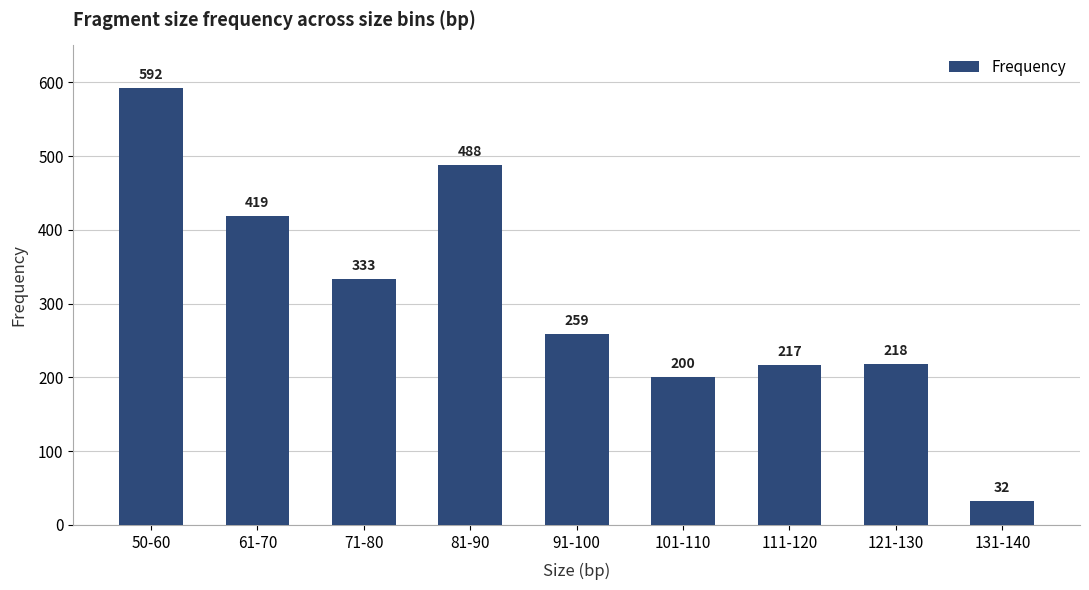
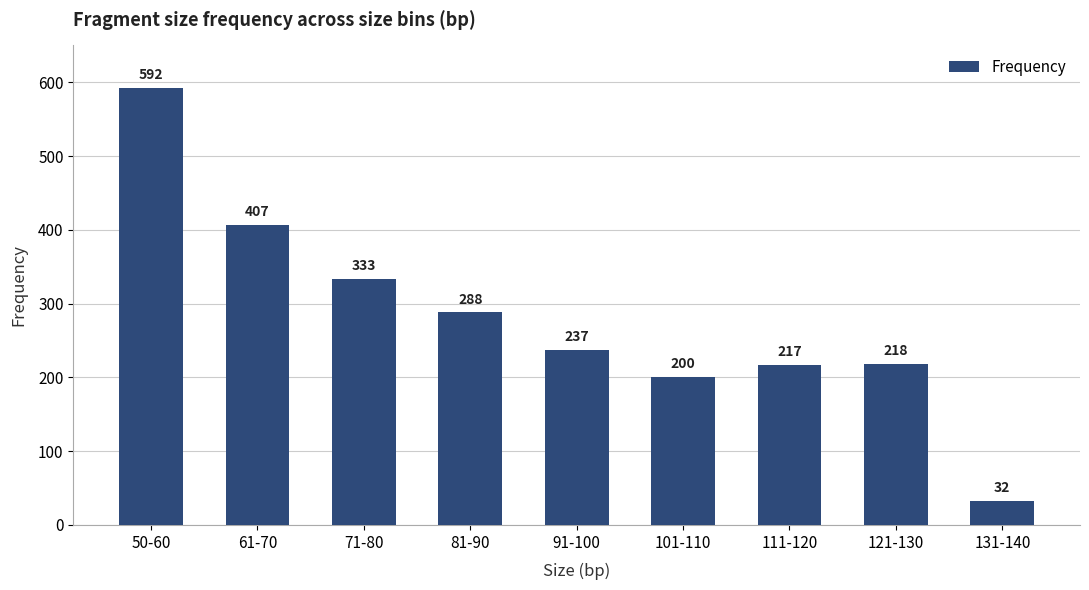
  {
    "50-60": 592,
-   "61-70": 419,
+   "61-70": 407,
    "71-80": 333,
-   "81-90": 488,
-   "91-100": 259,
+   "81-90": 288,
+   "91-100": 237,
    "101-110": 200,
    "111-120": 217,
    "121-130": 218,
    "131-140": 32
  }
